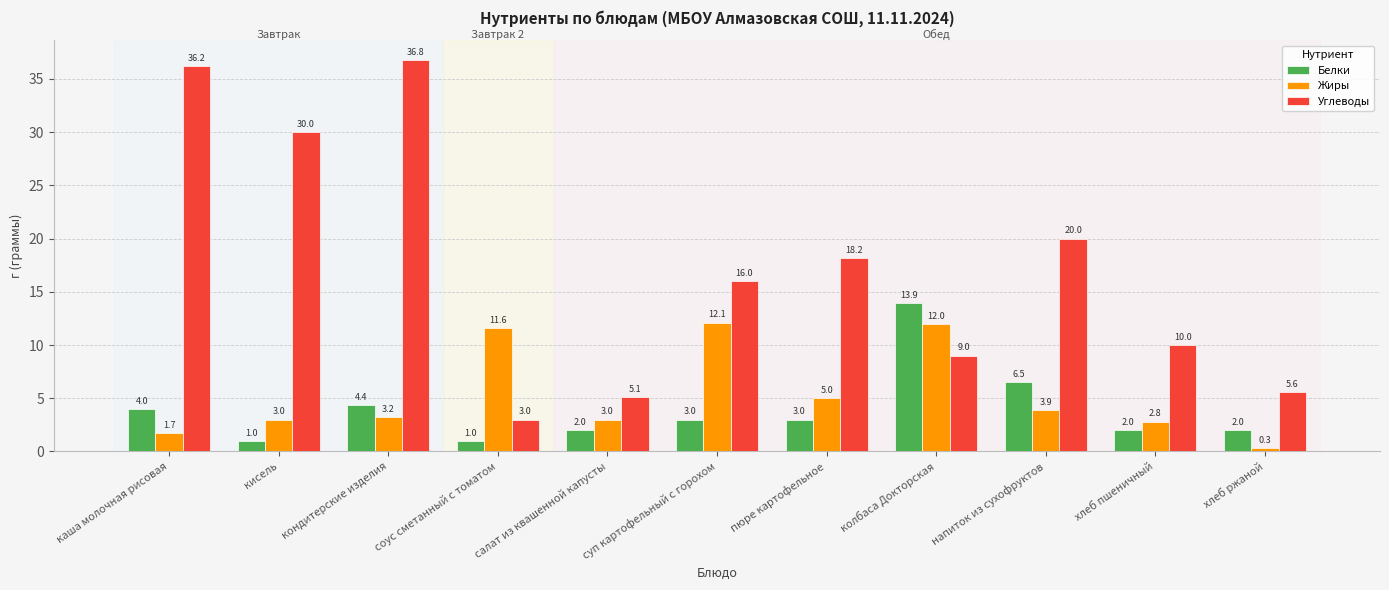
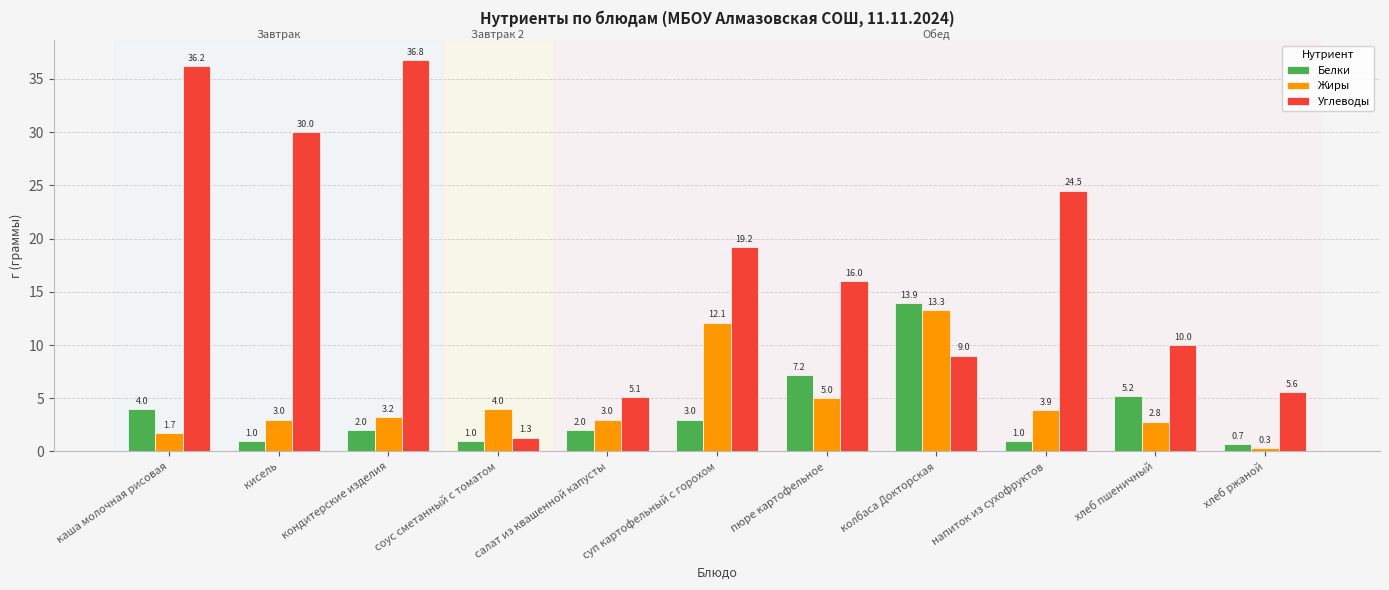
  {
    "Белки": {
      "каша молочная рисовая": 4.0,
      "кисель": 1.0,
-     "кондитерские изделия": 4.4,
+     "кондитерские изделия": 2.0,
      "соус сметанный с томатом": 1.0,
      "салат из квашенной капусты": 2.0,
      "суп картофельный с горохом": 3.0,
-     "пюре картофельное": 3.0,
+     "пюре картофельное": 7.2,
      "колбаса Докторская": 13.9,
-     "напиток из сухофруктов": 6.5,
-     "хлеб пшеничный": 2.0,
-     "хлеб ржаной": 2.0
+     "напиток из сухофруктов": 1.0,
+     "хлеб пшеничный": 5.2,
+     "хлеб ржаной": 0.7
    },
    "Жиры": {
      "каша молочная рисовая": 1.7,
      "кисель": 3.0,
      "кондитерские изделия": 3.2,
-     "соус сметанный с томатом": 11.6,
+     "соус сметанный с томатом": 4.0,
      "салат из квашенной капусты": 3.0,
      "суп картофельный с горохом": 12.1,
      "пюре картофельное": 5.0,
-     "колбаса Докторская": 12.0,
+     "колбаса Докторская": 13.3,
      "напиток из сухофруктов": 3.9,
      "хлеб пшеничный": 2.8,
      "хлеб ржаной": 0.3
    },
    "Углеводы": {
      "каша молочная рисовая": 36.2,
      "кисель": 30.0,
      "кондитерские изделия": 36.8,
-     "соус сметанный с томатом": 3.0,
+     "соус сметанный с томатом": 1.3,
      "салат из квашенной капусты": 5.1,
-     "суп картофельный с горохом": 16.0,
-     "пюре картофельное": 18.2,
+     "суп картофельный с горохом": 19.2,
+     "пюре картофельное": 16.0,
      "колбаса Докторская": 9.0,
-     "напиток из сухофруктов": 20.0,
+     "напиток из сухофруктов": 24.5,
      "хлеб пшеничный": 10.0,
      "хлеб ржаной": 5.6
    }
  }
